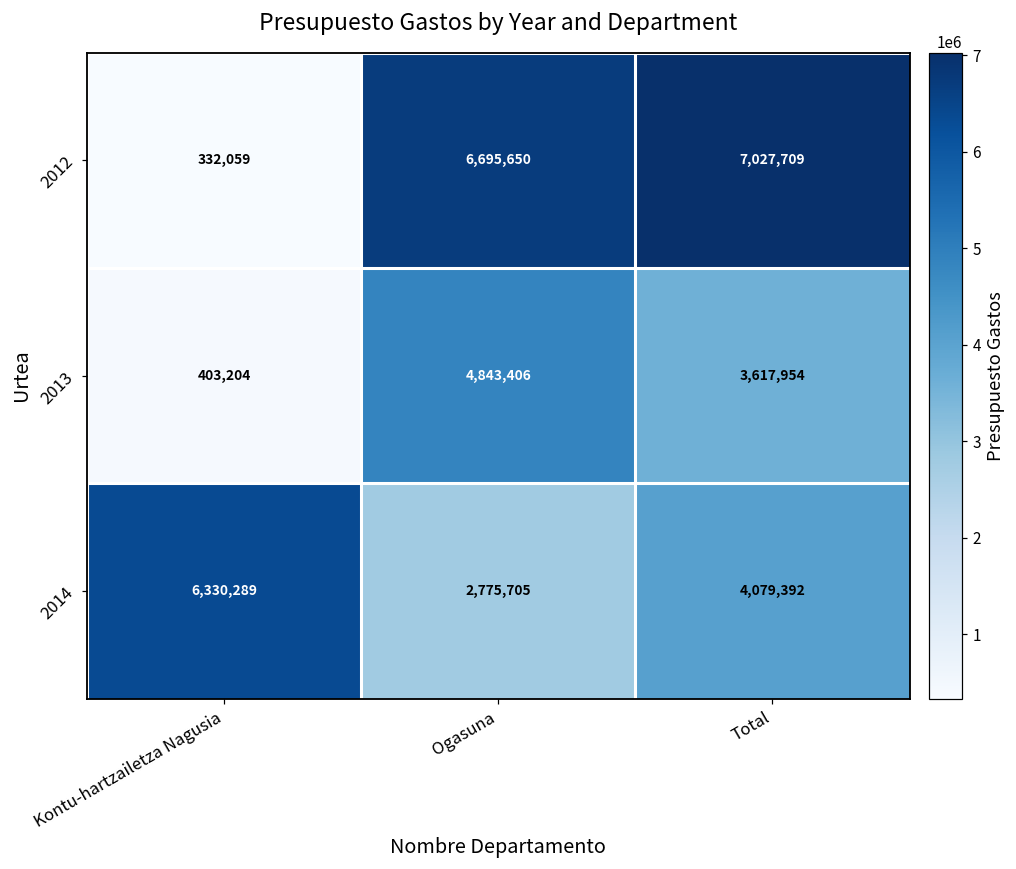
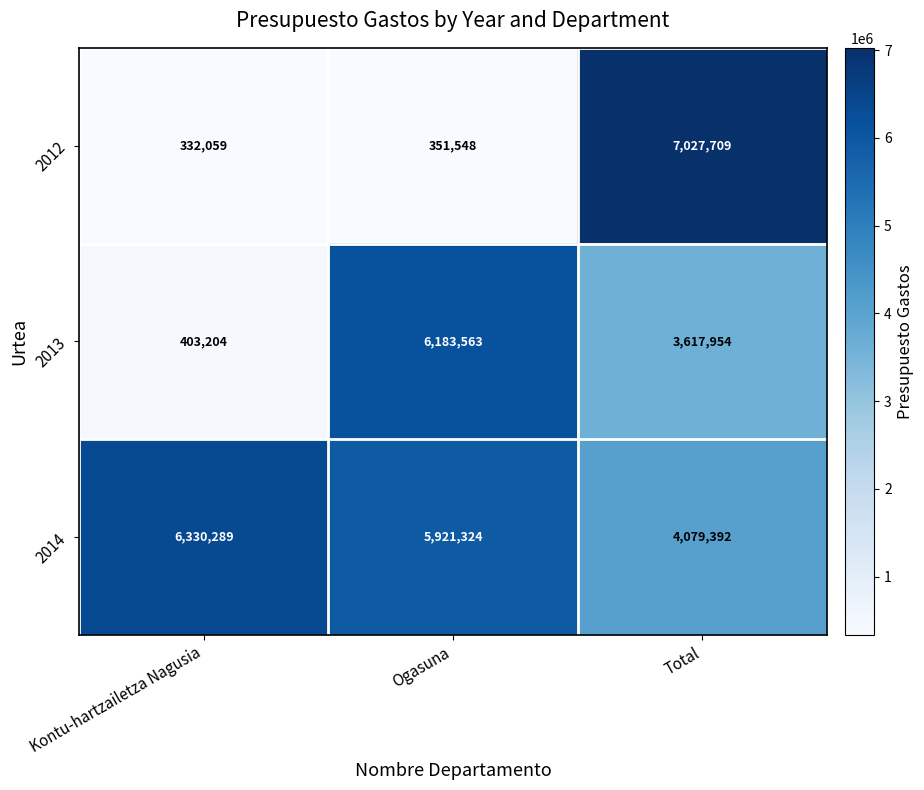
  {
    "2012": {
      "Kontu-hartzailetza Nagusia": "332,059",
-     "Ogasuna": "6,695,650",
+     "Ogasuna": "351,548",
      "Total": "7,027,709"
    },
    "2013": {
      "Kontu-hartzailetza Nagusia": "403,204",
-     "Ogasuna": "4,843,406",
+     "Ogasuna": "6,183,563",
      "Total": "3,617,954"
    },
    "2014": {
      "Kontu-hartzailetza Nagusia": "6,330,289",
-     "Ogasuna": "2,775,705",
+     "Ogasuna": "5,921,324",
      "Total": "4,079,392"
    }
  }
